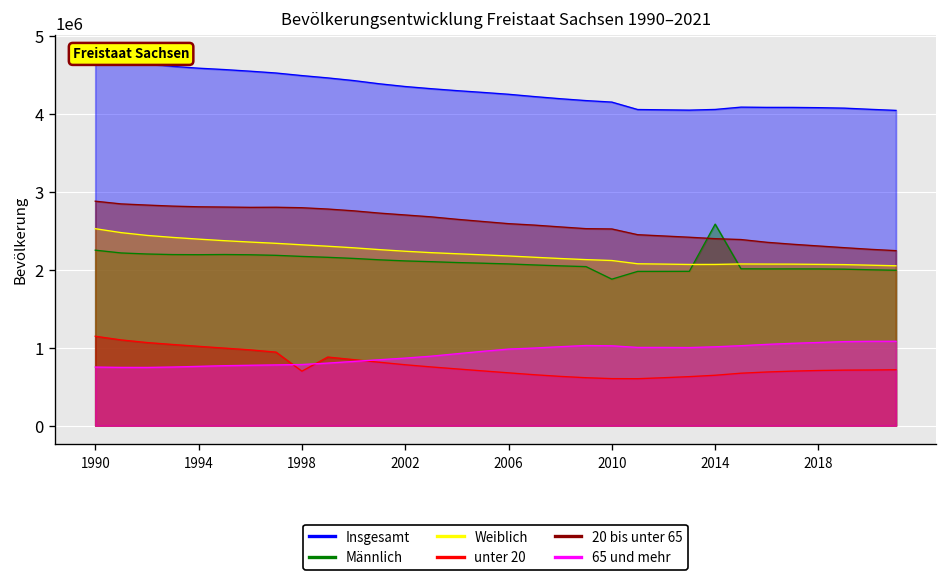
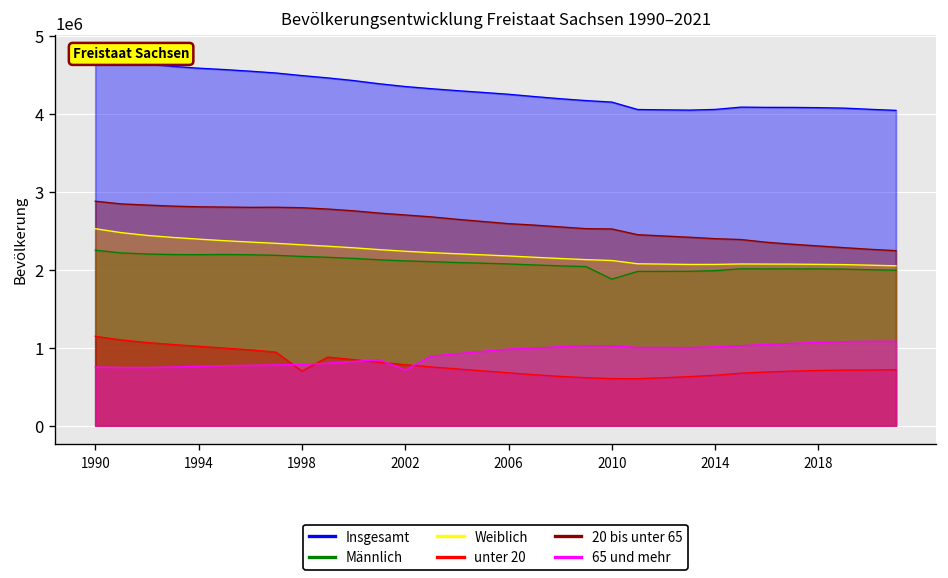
  {
    "Insgesamt": {
      "1994": 4600000,
      "1998": 4500000,
      "2002": 4300000,
      "2006": 4200000,
      "2010": 4100000,
      "2014": 4100000,
      "2018": 4100000
    },
    "Männlich": {
      "1990": 2300000,
      "1994": 2200000,
      "1998": 2200000,
      "2002": 2100000,
      "2006": 2100000,
      "2010": 1900000,
-     "2014": 2600000,
+     "2014": 2000000,
      "2018": 2000000
    },
    "Weiblich": {
      "1990": 2500000,
      "1994": 2400000,
      "1998": 2300000,
      "2002": 2200000,
      "2006": 2200000,
      "2010": 2100000,
      "2014": 2100000,
      "2018": 2100000
    },
    "unter 20": {
      "1990": 1100000,
      "1994": 1000000,
      "1998": 700000,
      "2002": 800000,
      "2006": 700000,
      "2010": 600000,
      "2014": 600000,
      "2018": 700000
    },
    "20 bis unter 65": {
      "1990": 2900000,
      "1994": 2800000,
      "1998": 2800000,
      "2002": 2700000,
      "2006": 2600000,
      "2010": 2500000,
      "2014": 2400000,
      "2018": 2300000
    },
    "65 und mehr": {
      "1990": 800000,
      "1994": 800000,
      "1998": 800000,
-     "2002": 900000,
+     "2002": 700000,
      "2006": 1000000,
      "2010": 1000000,
      "2014": 1000000,
      "2018": 1100000
    }
  }
